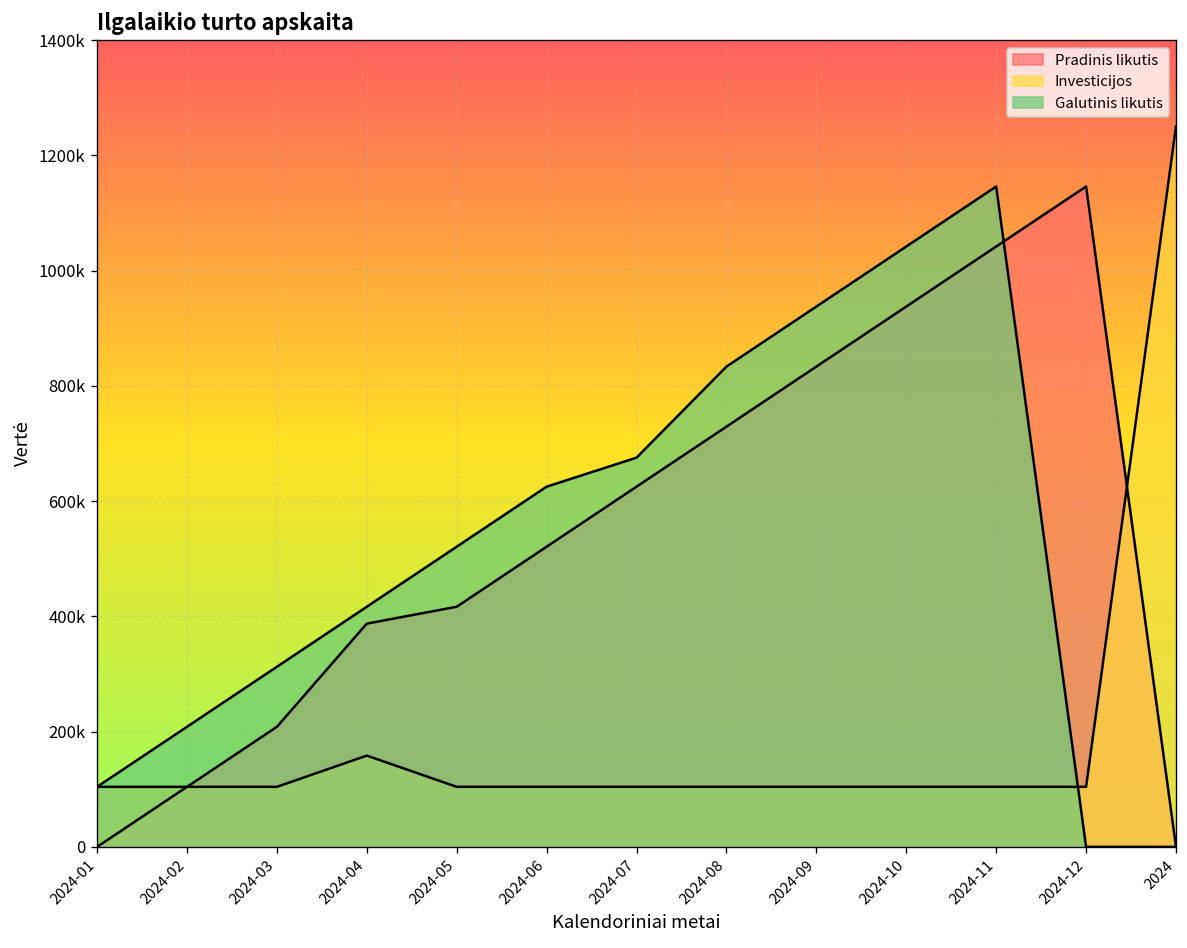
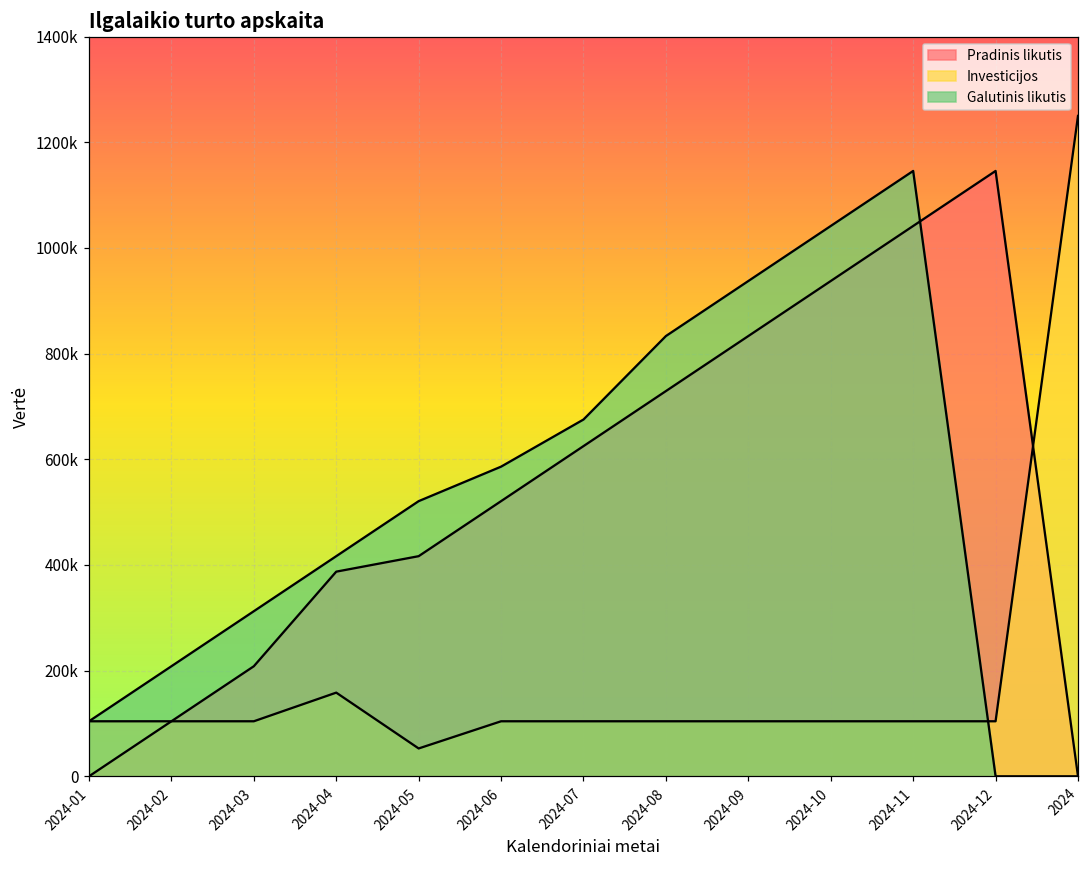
  {
    "Pradinis likutis": {
      "2024-01": 0,
      "2024-03": 210000,
      "2024-04": 390000,
      "2024-05": 420000,
      "2024-06": 520000,
      "2024-07": 630000,
      "2024-08": 730000,
      "2024-09": 830000,
      "2024-10": 940000,
      "2024-11": 1040000,
      "2024-12": 1150000
    },
    "Investicijos": {
      "2024-03": 100000,
      "2024-04": 160000,
-     "2024-05": 100000,
+     "2024-05": 50000,
      "2024-06": 100000,
      "2024-07": 100000,
      "2024-08": 100000,
      "2024-09": 100000,
      "2024-10": 100000,
      "2024-11": 100000,
      "2024-12": 100000,
      "2024": 1250000
    },
    "Galutinis likutis": {
      "2024-02": 210000,
      "2024-03": 310000,
      "2024-04": 420000,
      "2024-05": 520000,
-     "2024-06": 630000,
+     "2024-06": 590000,
      "2024-07": 680000,
      "2024-08": 830000,
      "2024-09": 940000,
      "2024-10": 1040000,
      "2024-11": 1150000,
      "2024-12": 0
    }
  }
